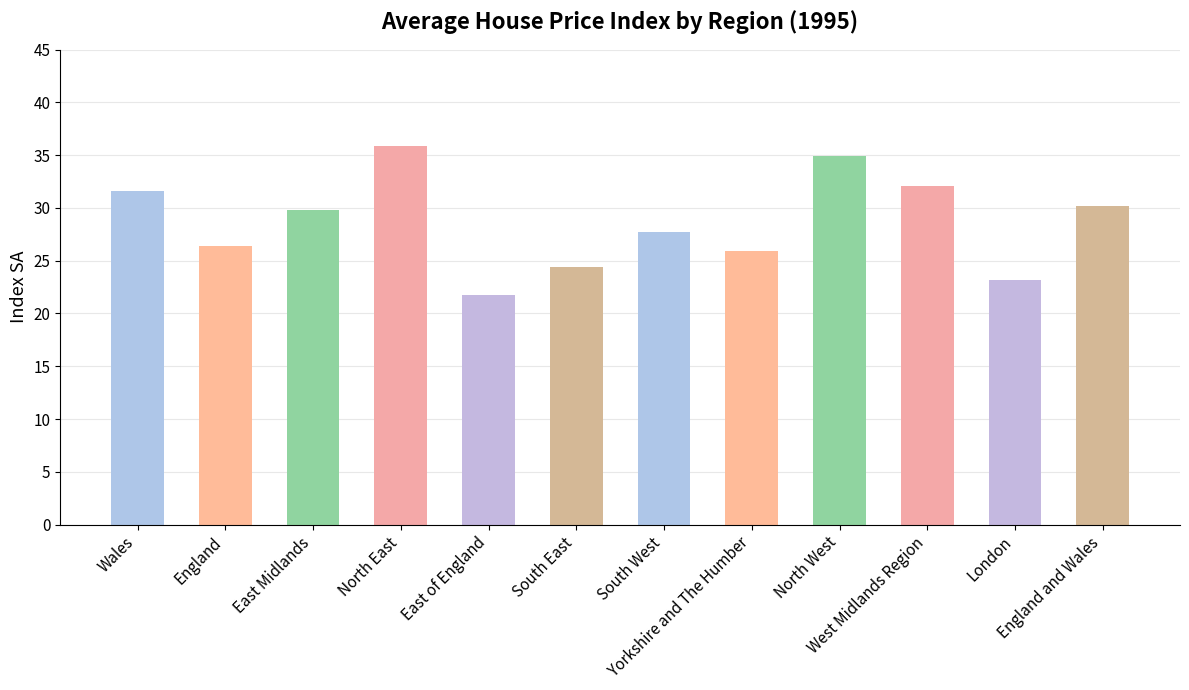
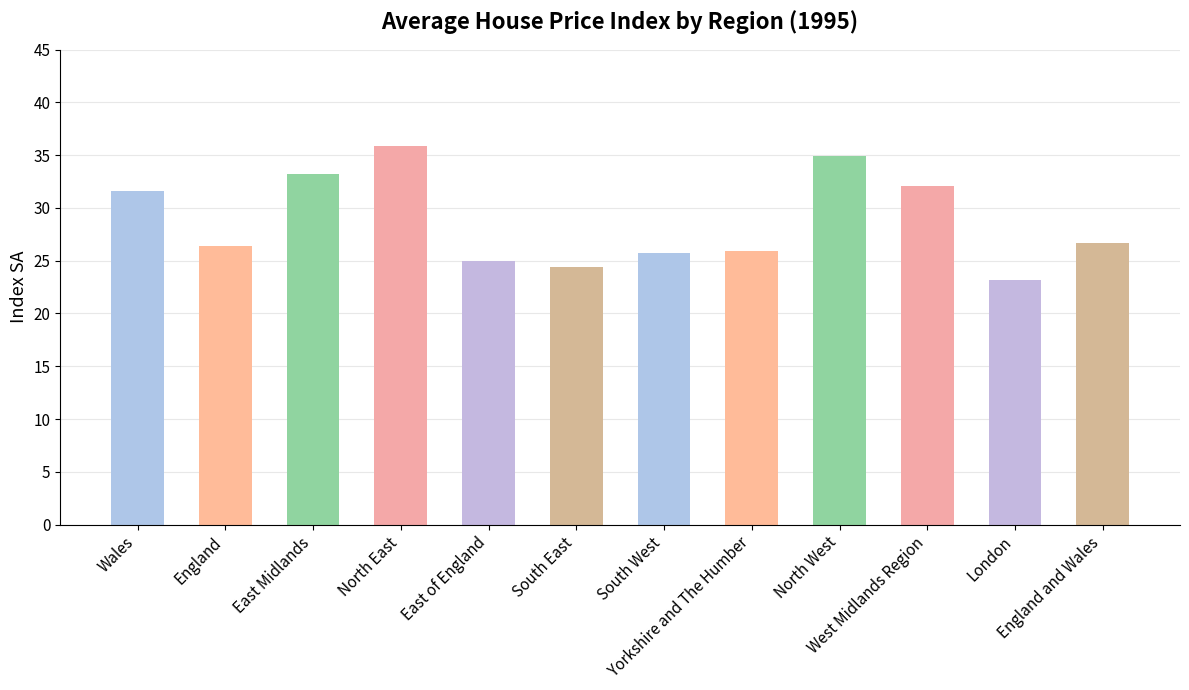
  {
    "Wales": 31.6,
    "England": 26.4,
-   "East Midlands": 29.8,
+   "East Midlands": 33.3,
    "North East": 35.9,
-   "East of England": 21.8,
+   "East of England": 25.0,
    "South East": 24.4,
-   "South West": 27.7,
+   "South West": 25.7,
    "Yorkshire and The Humber": 26.0,
    "North West": 34.9,
    "West Midlands Region": 32.0,
    "London": 23.2,
-   "England and Wales": 30.2
+   "England and Wales": 26.6
  }
